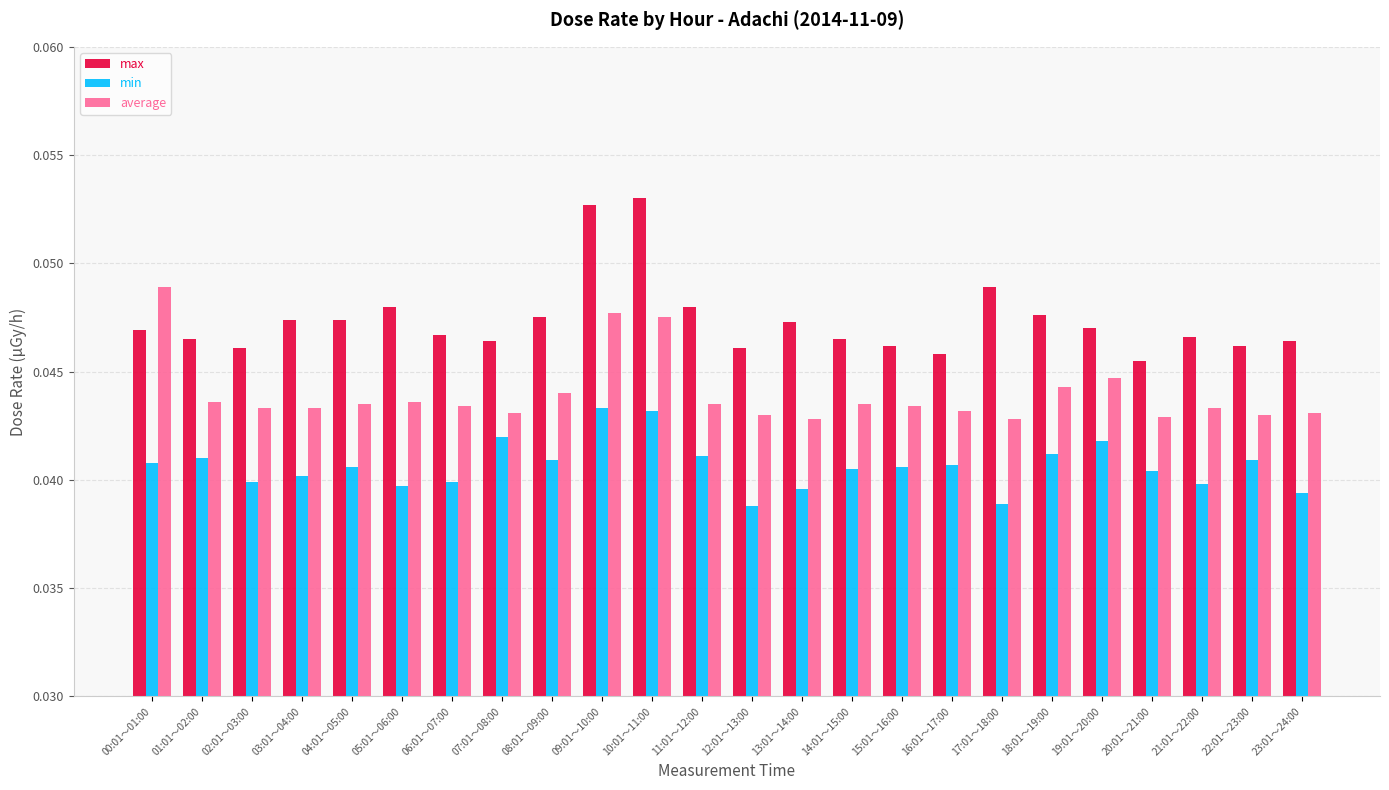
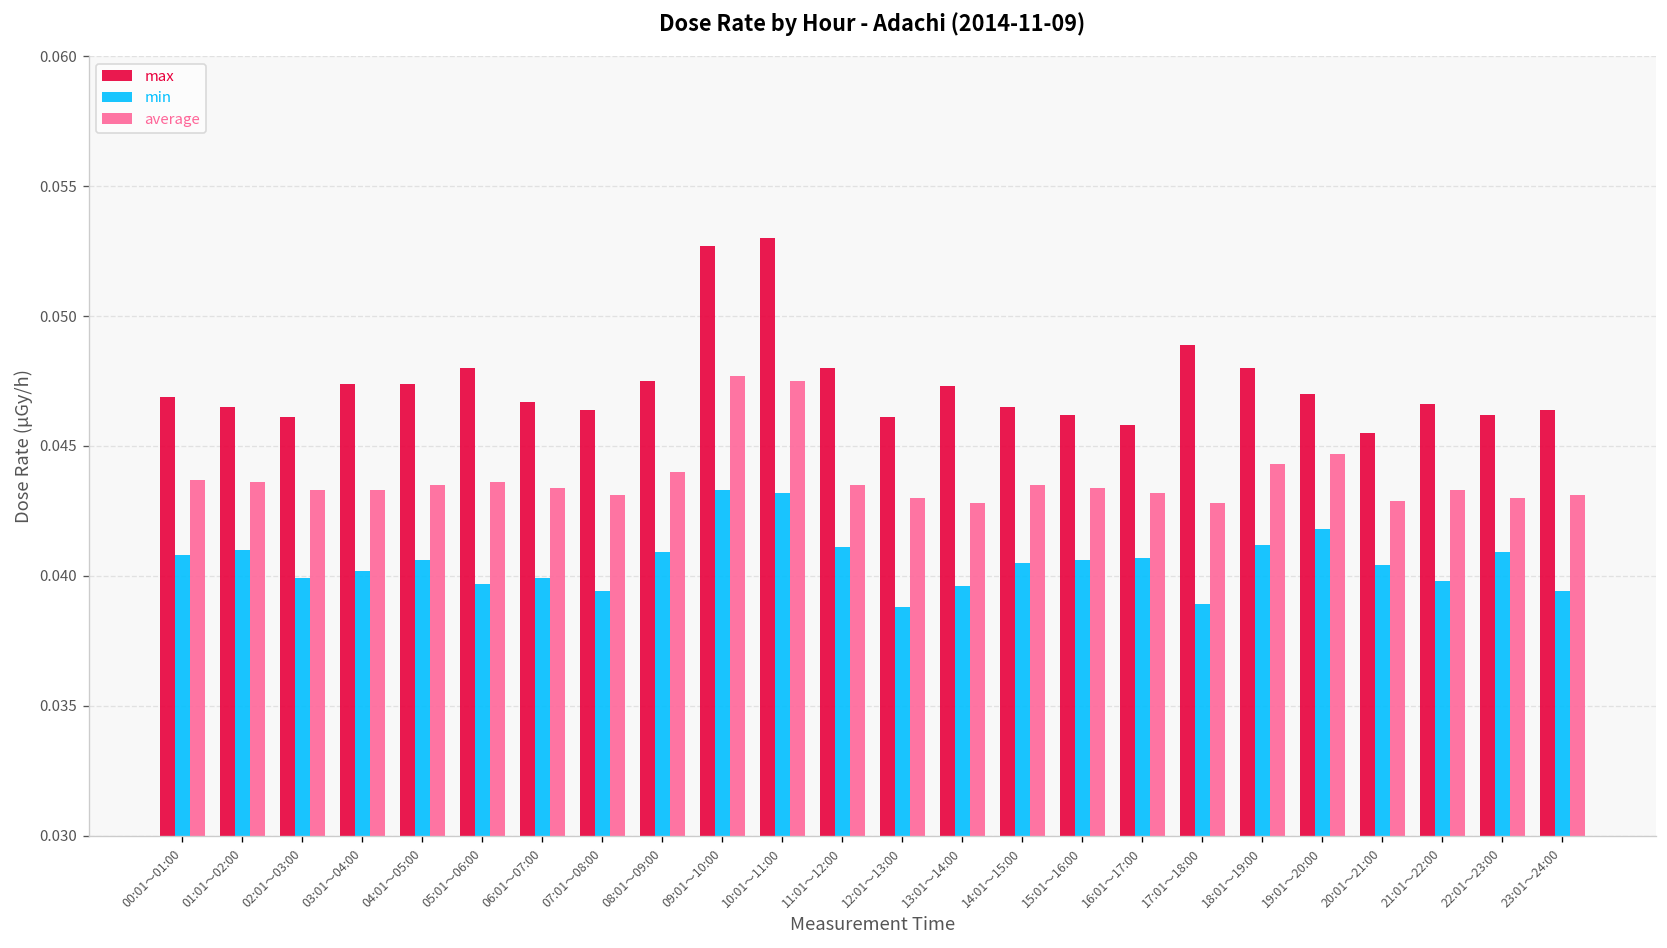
  {
    "max": {
      "00:01～01:00": 0.0469,
      "01:01～02:00": 0.0465,
      "02:01～03:00": 0.0461,
      "03:01～04:00": 0.0474,
      "04:01～05:00": 0.0474,
      "05:01～06:00": 0.0480,
      "06:01～07:00": 0.0467,
      "07:01～08:00": 0.0464,
      "08:01～09:00": 0.0475,
      "09:01～10:00": 0.0527,
      "10:01～11:00": 0.0530,
      "11:01～12:00": 0.0480,
      "12:01～13:00": 0.0461,
      "13:01～14:00": 0.0473,
      "14:01～15:00": 0.0465,
      "15:01～16:00": 0.0462,
      "16:01～17:00": 0.0458,
      "17:01～18:00": 0.0489,
-     "18:01～19:00": 0.0476,
+     "18:01～19:00": 0.0480,
      "19:01～20:00": 0.0470,
      "20:01～21:00": 0.0455,
      "21:01～22:00": 0.0466,
      "22:01～23:00": 0.0462,
      "23:01～24:00": 0.0464
    },
    "min": {
      "00:01～01:00": 0.0408,
      "01:01～02:00": 0.0410,
      "02:01～03:00": 0.0399,
      "03:01～04:00": 0.0402,
      "04:01～05:00": 0.0406,
      "05:01～06:00": 0.0397,
      "06:01～07:00": 0.0399,
-     "07:01～08:00": 0.0420,
+     "07:01～08:00": 0.0394,
      "08:01～09:00": 0.0409,
      "09:01～10:00": 0.0433,
      "10:01～11:00": 0.0432,
      "11:01～12:00": 0.0411,
      "12:01～13:00": 0.0388,
      "13:01～14:00": 0.0396,
      "14:01～15:00": 0.0405,
      "15:01～16:00": 0.0406,
      "16:01～17:00": 0.0407,
      "17:01～18:00": 0.0389,
      "18:01～19:00": 0.0412,
      "19:01～20:00": 0.0418,
      "20:01～21:00": 0.0404,
      "21:01～22:00": 0.0398,
      "22:01～23:00": 0.0409,
      "23:01～24:00": 0.0394
    },
    "average": {
-     "00:01～01:00": 0.0489,
+     "00:01～01:00": 0.0437,
      "01:01～02:00": 0.0436,
      "02:01～03:00": 0.0433,
      "03:01～04:00": 0.0433,
      "04:01～05:00": 0.0435,
      "05:01～06:00": 0.0436,
      "06:01～07:00": 0.0434,
      "07:01～08:00": 0.0431,
      "08:01～09:00": 0.0440,
      "09:01～10:00": 0.0477,
      "10:01～11:00": 0.0475,
      "11:01～12:00": 0.0435,
      "12:01～13:00": 0.0430,
      "13:01～14:00": 0.0428,
      "14:01～15:00": 0.0435,
      "15:01～16:00": 0.0434,
      "16:01～17:00": 0.0432,
      "17:01～18:00": 0.0428,
      "18:01～19:00": 0.0443,
      "19:01～20:00": 0.0447,
      "20:01～21:00": 0.0429,
      "21:01～22:00": 0.0433,
      "22:01～23:00": 0.0430,
      "23:01～24:00": 0.0431
    }
  }
